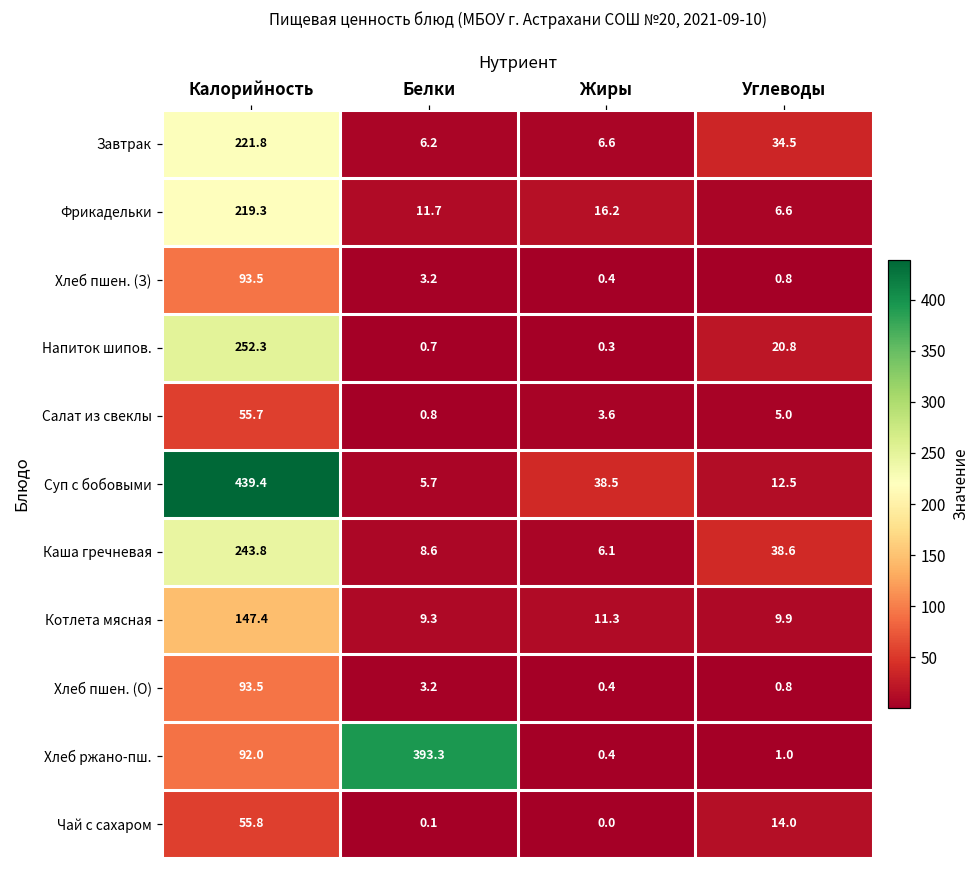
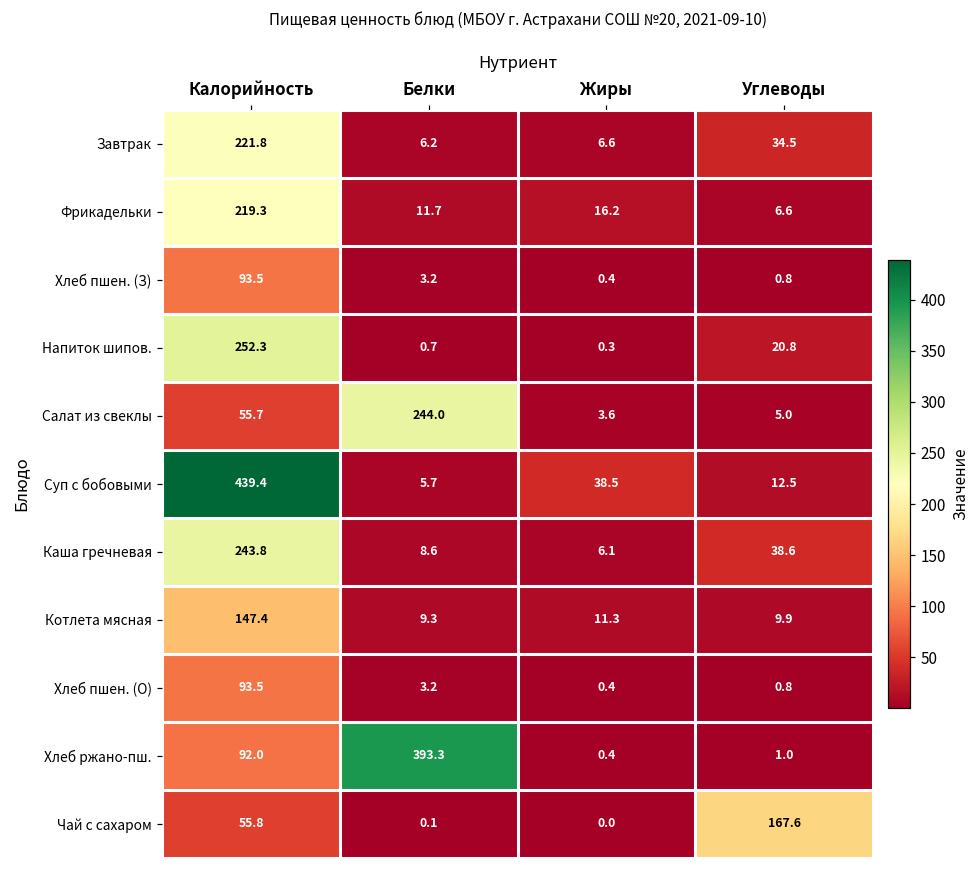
  {
    "Завтрак": {
      "Калорийность": 221.8,
      "Белки": 6.2,
      "Жиры": 6.6,
      "Углеводы": 34.5
    },
    "Фрикадельки": {
      "Калорийность": 219.3,
      "Белки": 11.7,
      "Жиры": 16.2,
      "Углеводы": 6.6
    },
    "Хлеб пшен. (З)": {
      "Калорийность": 93.5,
      "Белки": 3.2,
      "Жиры": 0.4,
      "Углеводы": 0.8
    },
    "Напиток шипов.": {
      "Калорийность": 252.3,
      "Белки": 0.7,
      "Жиры": 0.3,
      "Углеводы": 20.8
    },
    "Салат из свеклы": {
      "Калорийность": 55.7,
-     "Белки": 0.8,
+     "Белки": 244.0,
      "Жиры": 3.6,
      "Углеводы": 5.0
    },
    "Суп с бобовыми": {
      "Калорийность": 439.4,
      "Белки": 5.7,
      "Жиры": 38.5,
      "Углеводы": 12.5
    },
    "Каша гречневая": {
      "Калорийность": 243.8,
      "Белки": 8.6,
      "Жиры": 6.1,
      "Углеводы": 38.6
    },
    "Котлета мясная": {
      "Калорийность": 147.4,
      "Белки": 9.3,
      "Жиры": 11.3,
      "Углеводы": 9.9
    },
    "Хлеб пшен. (О)": {
      "Калорийность": 93.5,
      "Белки": 3.2,
      "Жиры": 0.4,
      "Углеводы": 0.8
    },
    "Хлеб ржано-пш.": {
      "Калорийность": 92.0,
      "Белки": 393.3,
      "Жиры": 0.4,
      "Углеводы": 1.0
    },
    "Чай с сахаром": {
      "Калорийность": 55.8,
      "Белки": 0.1,
      "Жиры": 0.0,
-     "Углеводы": 14.0
+     "Углеводы": 167.6
    }
  }
